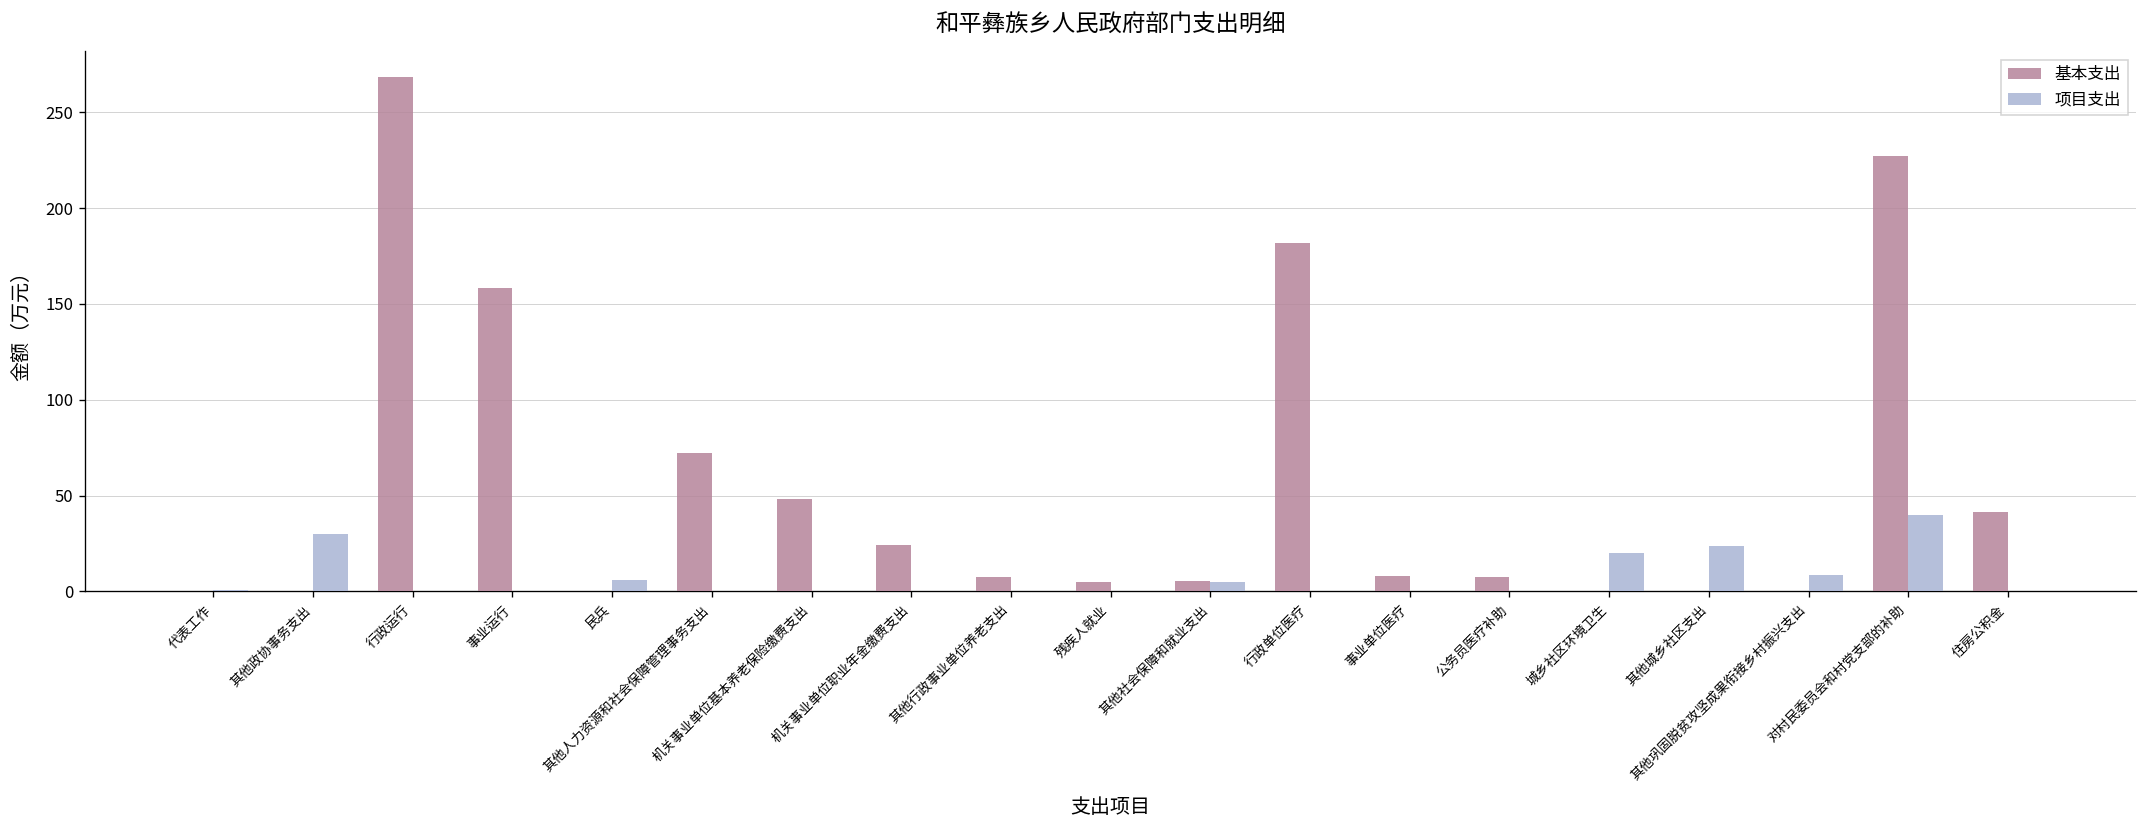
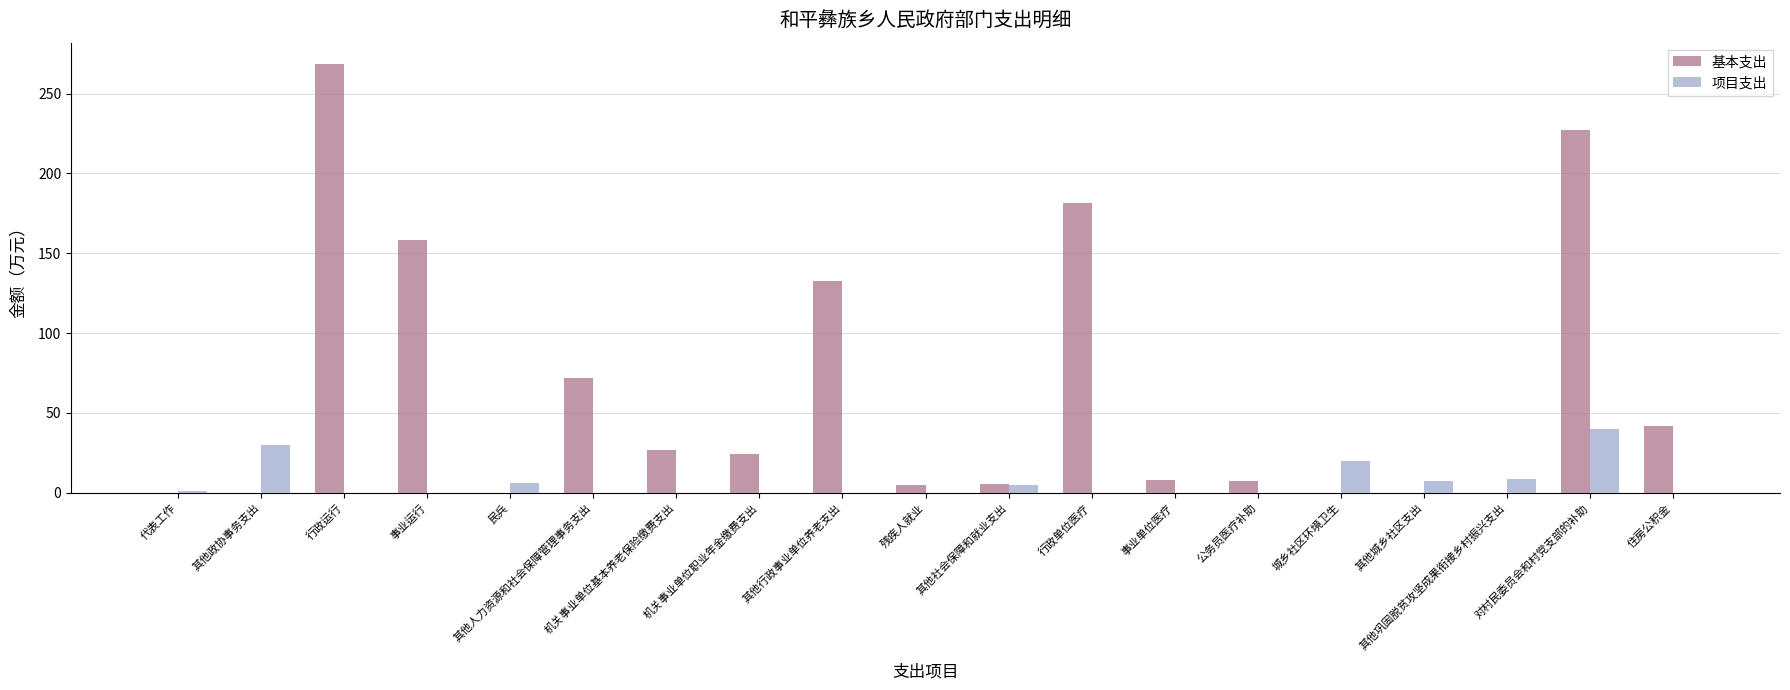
  {
    "基本支出": {
      "代表工作": 0,
      "其他政协事务支出": 0,
      "行政运行": 268,
      "事业运行": 158,
      "民兵": 0,
      "其他人力资源和社会保障管理事务支出": 72,
-     "机关事业单位基本养老保险缴费支出": 48,
+     "机关事业单位基本养老保险缴费支出": 27,
      "机关事业单位职业年金缴费支出": 24,
-     "其他行政事业单位养老支出": 7,
+     "其他行政事业单位养老支出": 133,
      "残疾人就业": 5,
      "其他社会保障和就业支出": 5,
      "行政单位医疗": 182,
      "事业单位医疗": 8,
      "公务员医疗补助": 8,
      "城乡社区环境卫生": 0,
      "其他城乡社区支出": 0,
      "其他巩固脱贫攻坚成果衔接乡村振兴支出": 0,
      "对村民委员会和村党支部的补助": 227,
      "住房公积金": 42
    },
    "项目支出": {
      "其他政协事务支出": 30,
      "行政运行": 0,
      "事业运行": 0,
      "民兵": 6,
      "其他人力资源和社会保障管理事务支出": 0,
      "机关事业单位基本养老保险缴费支出": 0,
      "机关事业单位职业年金缴费支出": 0,
      "其他行政事业单位养老支出": 0,
      "残疾人就业": 0,
      "其他社会保障和就业支出": 5,
      "行政单位医疗": 0,
      "事业单位医疗": 0,
      "公务员医疗补助": 0,
      "城乡社区环境卫生": 20,
-     "其他城乡社区支出": 24,
+     "其他城乡社区支出": 8,
      "其他巩固脱贫攻坚成果衔接乡村振兴支出": 9,
      "对村民委员会和村党支部的补助": 40,
      "住房公积金": 0
    }
  }
